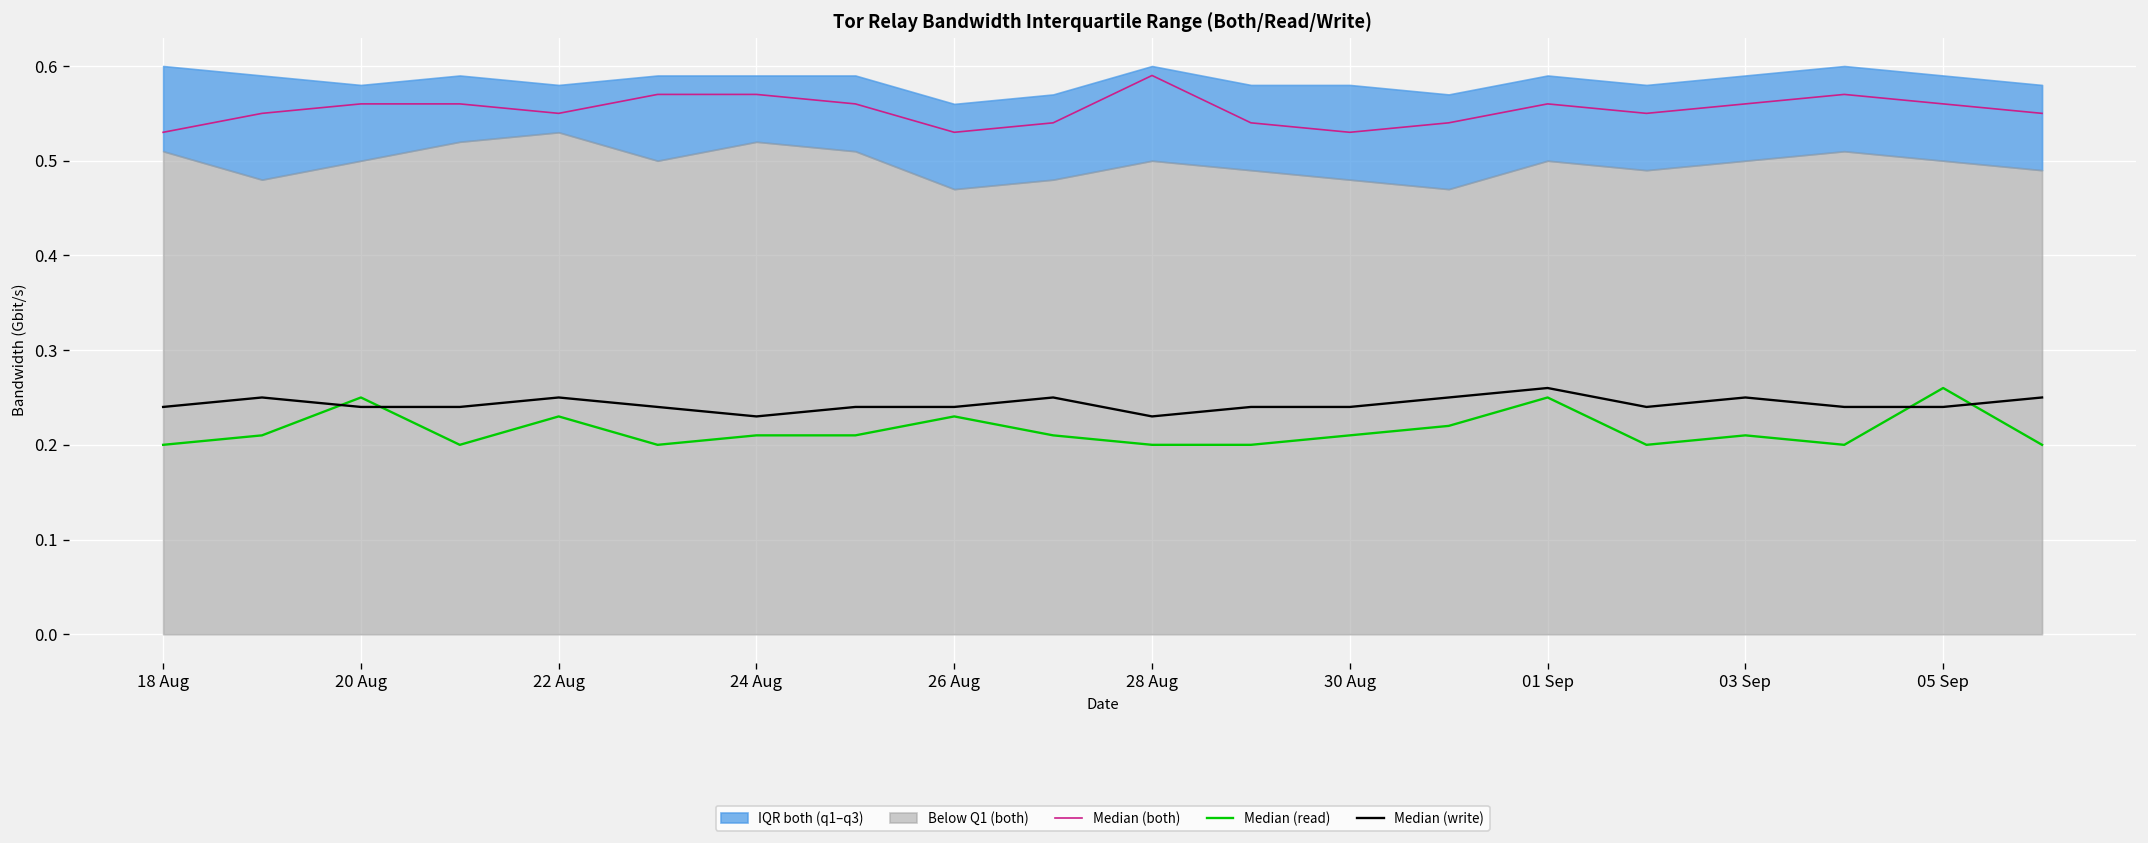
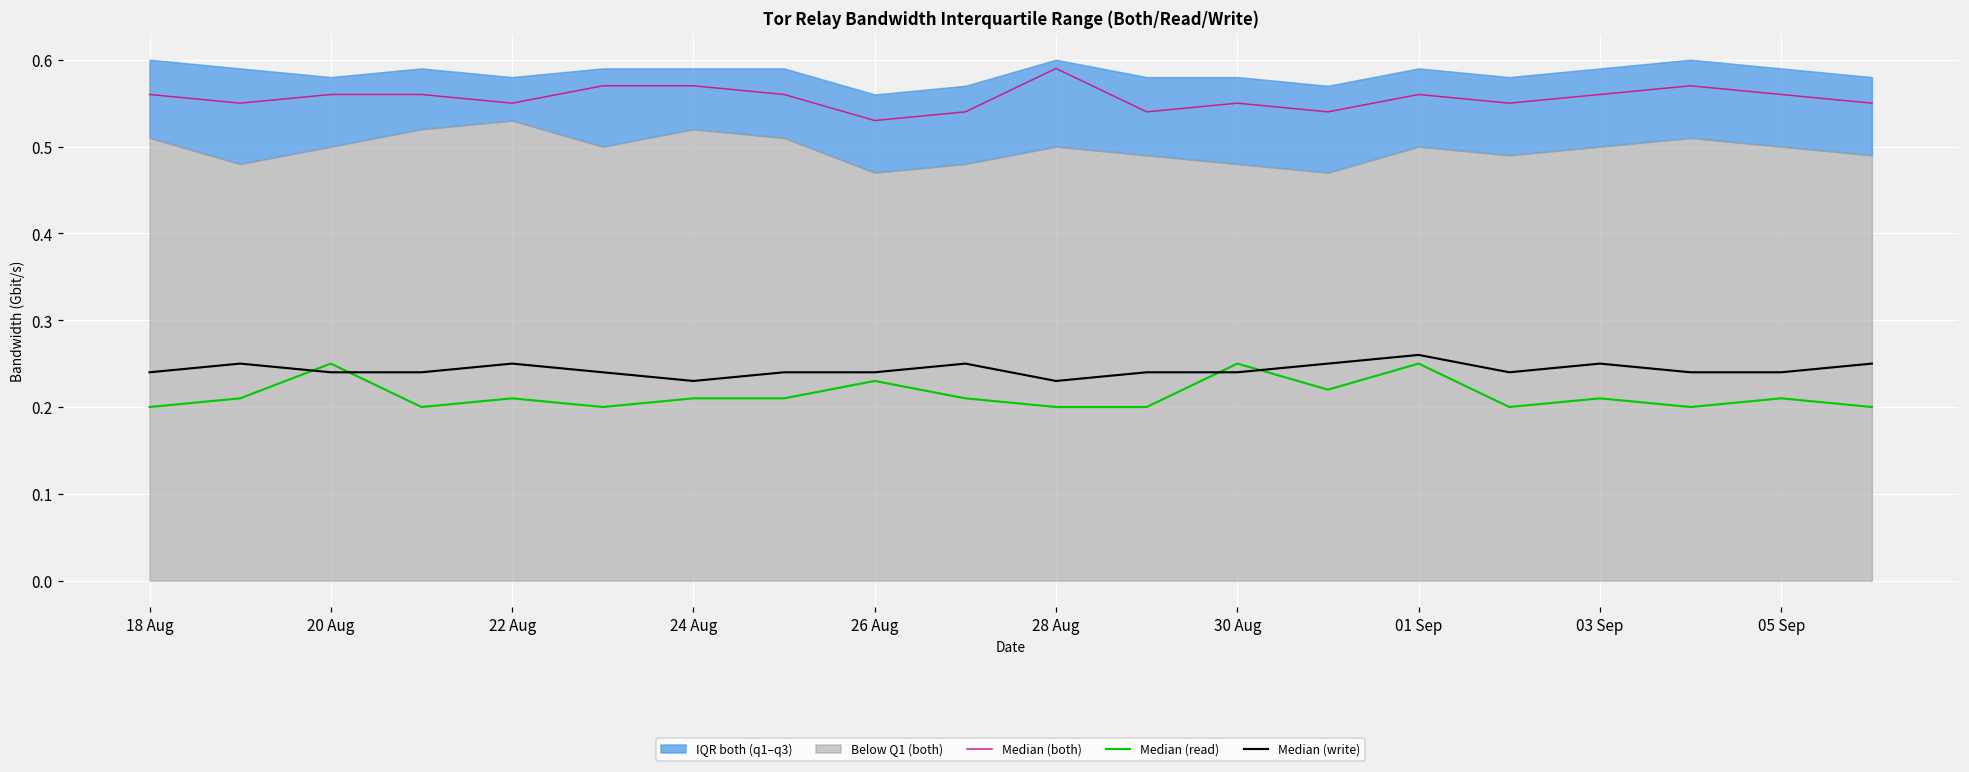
  {
    "Median (both)": {
-     "18 Aug": 0.53,
+     "18 Aug": 0.56,
      "20 Aug": 0.56,
      "22 Aug": 0.55,
      "24 Aug": 0.57,
      "26 Aug": 0.53,
      "28 Aug": 0.59,
-     "30 Aug": 0.53,
+     "30 Aug": 0.55,
      "01 Sep": 0.56,
      "03 Sep": 0.56,
      "05 Sep": 0.56
    },
    "Median (read)": {
      "18 Aug": 0.20,
      "20 Aug": 0.25,
-     "22 Aug": 0.23,
+     "22 Aug": 0.21,
      "24 Aug": 0.21,
      "26 Aug": 0.23,
      "28 Aug": 0.20,
-     "30 Aug": 0.21,
+     "30 Aug": 0.25,
      "01 Sep": 0.25,
      "03 Sep": 0.21,
-     "05 Sep": 0.26
+     "05 Sep": 0.21
    },
    "Below Q1 (both)": {
      "18 Aug": 0.51,
      "20 Aug": 0.50,
      "22 Aug": 0.53,
      "24 Aug": 0.52,
      "26 Aug": 0.47,
      "28 Aug": 0.50,
      "30 Aug": 0.48,
      "01 Sep": 0.50,
      "03 Sep": 0.50,
      "05 Sep": 0.50
    },
    "Median (write)": {
      "18 Aug": 0.24,
      "20 Aug": 0.24,
      "22 Aug": 0.25,
      "24 Aug": 0.23,
      "26 Aug": 0.24,
      "28 Aug": 0.23,
      "30 Aug": 0.24,
      "01 Sep": 0.26,
      "03 Sep": 0.25,
      "05 Sep": 0.24
    }
  }
